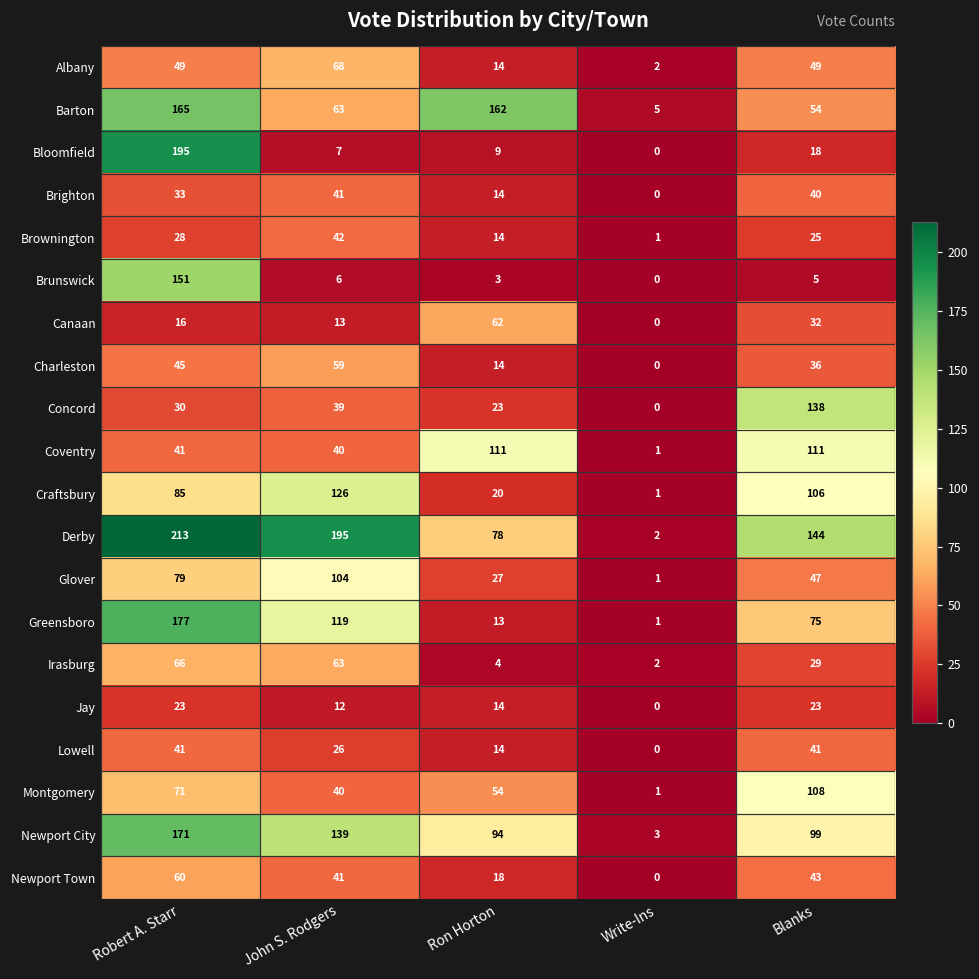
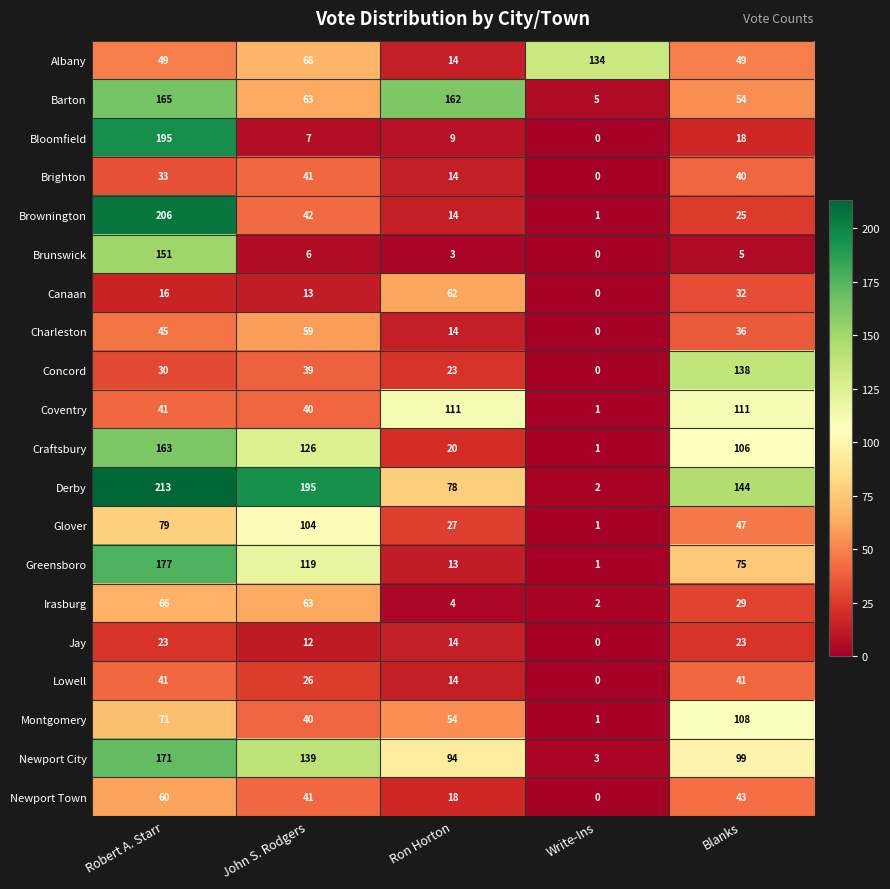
  {
    "Albany": {
      "Robert A. Starr": 49,
      "John S. Rodgers": 68,
      "Ron Horton": 14,
-     "Write-Ins": 2,
+     "Write-Ins": 134,
      "Blanks": 49
    },
    "Barton": {
      "Robert A. Starr": 165,
      "John S. Rodgers": 63,
      "Ron Horton": 162,
      "Write-Ins": 5,
      "Blanks": 54
    },
    "Bloomfield": {
      "Robert A. Starr": 195,
      "John S. Rodgers": 7,
      "Ron Horton": 9,
      "Write-Ins": 0,
      "Blanks": 18
    },
    "Brighton": {
      "Robert A. Starr": 33,
      "John S. Rodgers": 41,
      "Ron Horton": 14,
      "Write-Ins": 0,
      "Blanks": 40
    },
    "Brownington": {
-     "Robert A. Starr": 28,
+     "Robert A. Starr": 206,
      "John S. Rodgers": 42,
      "Ron Horton": 14,
      "Write-Ins": 1,
      "Blanks": 25
    },
    "Brunswick": {
      "Robert A. Starr": 151,
      "John S. Rodgers": 6,
      "Ron Horton": 3,
      "Write-Ins": 0,
      "Blanks": 5
    },
    "Canaan": {
      "Robert A. Starr": 16,
      "John S. Rodgers": 13,
      "Ron Horton": 62,
      "Write-Ins": 0,
      "Blanks": 32
    },
    "Charleston": {
      "Robert A. Starr": 45,
      "John S. Rodgers": 59,
      "Ron Horton": 14,
      "Write-Ins": 0,
      "Blanks": 36
    },
    "Concord": {
      "Robert A. Starr": 30,
      "John S. Rodgers": 39,
      "Ron Horton": 23,
      "Write-Ins": 0,
      "Blanks": 138
    },
    "Coventry": {
      "Robert A. Starr": 41,
      "John S. Rodgers": 40,
      "Ron Horton": 111,
      "Write-Ins": 1,
      "Blanks": 111
    },
    "Craftsbury": {
-     "Robert A. Starr": 85,
+     "Robert A. Starr": 163,
      "John S. Rodgers": 126,
      "Ron Horton": 20,
      "Write-Ins": 1,
      "Blanks": 106
    },
    "Derby": {
      "Robert A. Starr": 213,
      "John S. Rodgers": 195,
      "Ron Horton": 78,
      "Write-Ins": 2,
      "Blanks": 144
    },
    "Glover": {
      "Robert A. Starr": 79,
      "John S. Rodgers": 104,
      "Ron Horton": 27,
      "Write-Ins": 1,
      "Blanks": 47
    },
    "Greensboro": {
      "Robert A. Starr": 177,
      "John S. Rodgers": 119,
      "Ron Horton": 13,
      "Write-Ins": 1,
      "Blanks": 75
    },
    "Irasburg": {
      "Robert A. Starr": 66,
      "John S. Rodgers": 63,
      "Ron Horton": 4,
      "Write-Ins": 2,
      "Blanks": 29
    },
    "Jay": {
      "Robert A. Starr": 23,
      "John S. Rodgers": 12,
      "Ron Horton": 14,
      "Write-Ins": 0,
      "Blanks": 23
    },
    "Lowell": {
      "Robert A. Starr": 41,
      "John S. Rodgers": 26,
      "Ron Horton": 14,
      "Write-Ins": 0,
      "Blanks": 41
    },
    "Montgomery": {
      "Robert A. Starr": 71,
      "John S. Rodgers": 40,
      "Ron Horton": 54,
      "Write-Ins": 1,
      "Blanks": 108
    },
    "Newport City": {
      "Robert A. Starr": 171,
      "John S. Rodgers": 139,
      "Ron Horton": 94,
      "Write-Ins": 3,
      "Blanks": 99
    },
    "Newport Town": {
      "Robert A. Starr": 60,
      "John S. Rodgers": 41,
      "Ron Horton": 18,
      "Write-Ins": 0,
      "Blanks": 43
    }
  }
